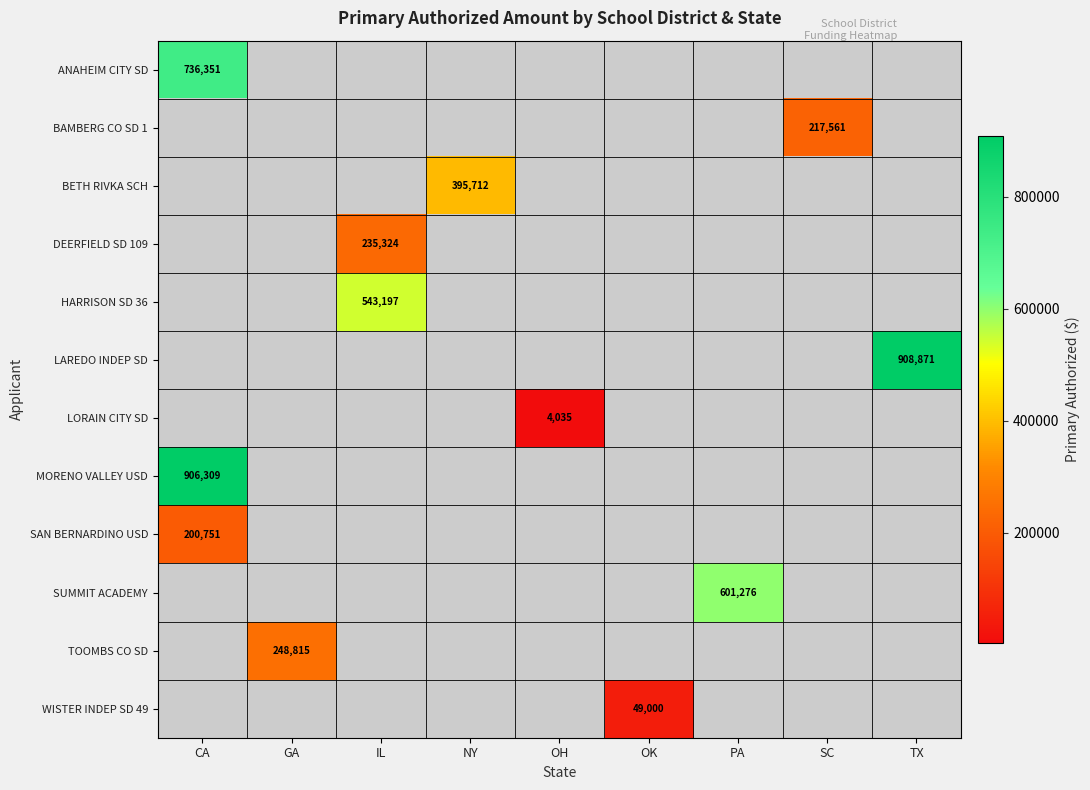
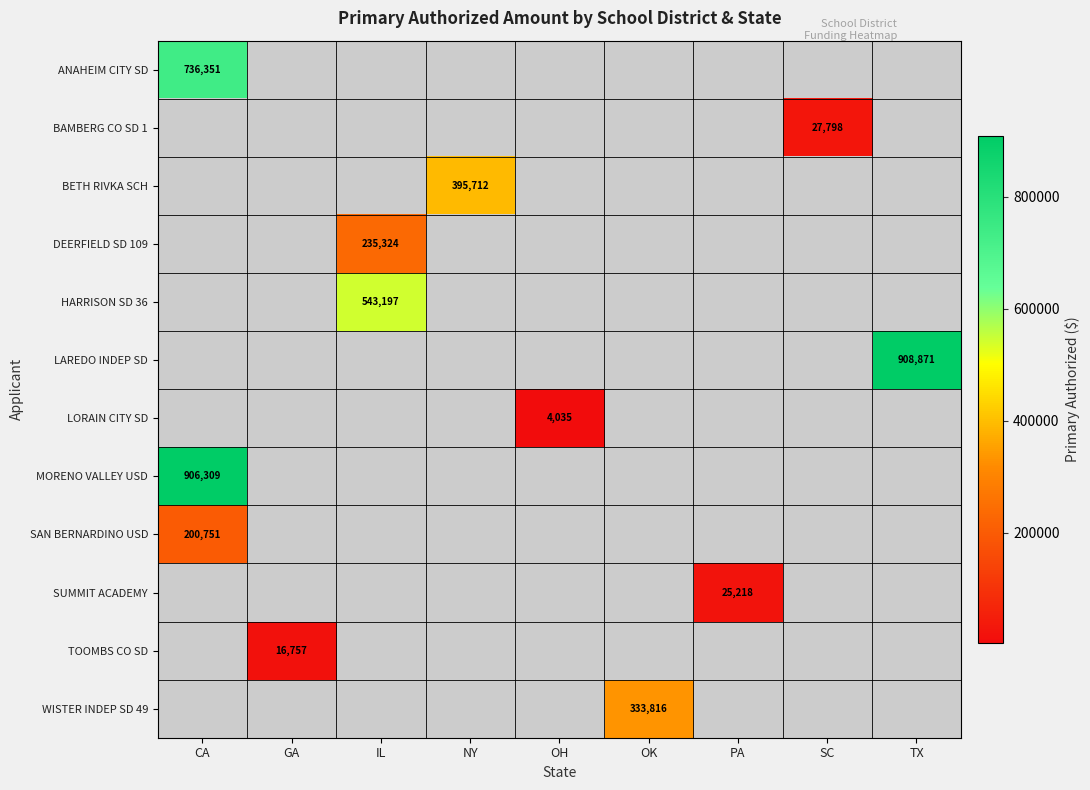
  {
    "ANAHEIM CITY SD": {
      "CA": "736,351"
    },
    "BAMBERG CO SD 1": {
-     "SC": "217,561"
+     "SC": "27,798"
    },
    "BETH RIVKA SCH": {
      "NY": "395,712"
    },
    "DEERFIELD SD 109": {
      "IL": "235,324"
    },
    "HARRISON SD 36": {
      "IL": "543,197"
    },
    "LAREDO INDEP SD": {
      "TX": "908,871"
    },
    "LORAIN CITY SD": {
      "OH": "4,035"
    },
    "MORENO VALLEY USD": {
      "CA": "906,309"
    },
    "SAN BERNARDINO USD": {
      "CA": "200,751"
    },
    "SUMMIT ACADEMY": {
-     "PA": "601,276"
+     "PA": "25,218"
    },
    "TOOMBS CO SD": {
-     "GA": "248,815"
+     "GA": "16,757"
    },
    "WISTER INDEP SD 49": {
-     "OK": "49,000"
+     "OK": "333,816"
    }
  }
